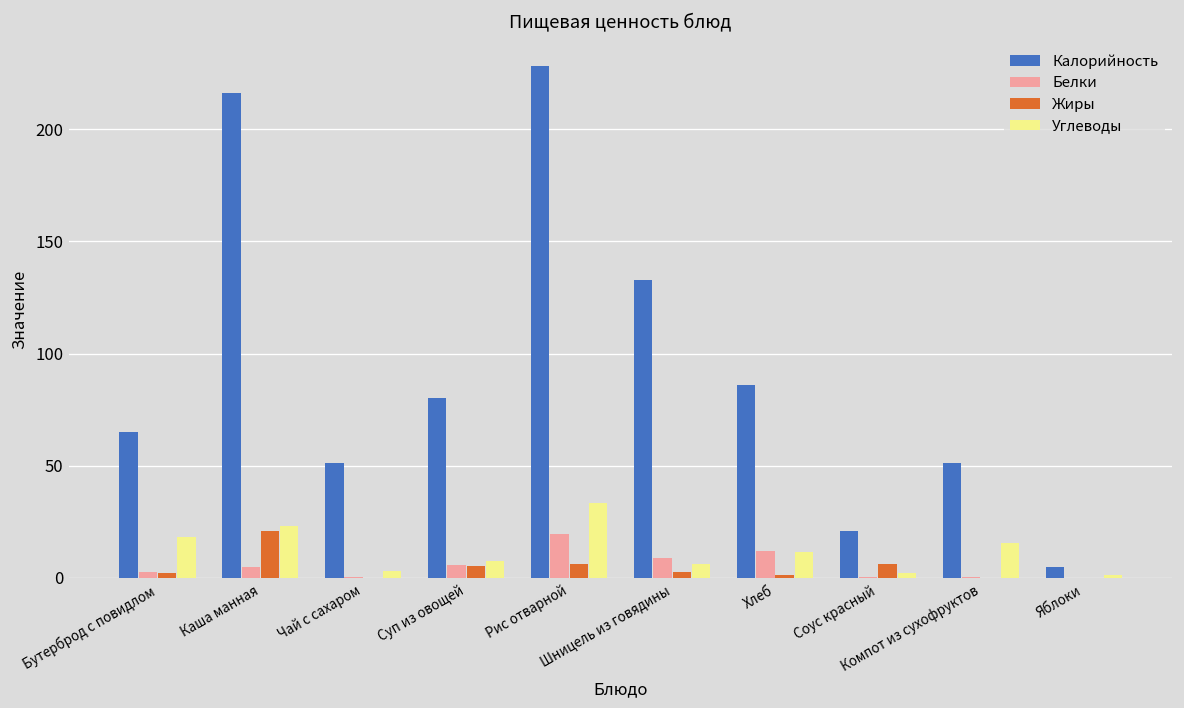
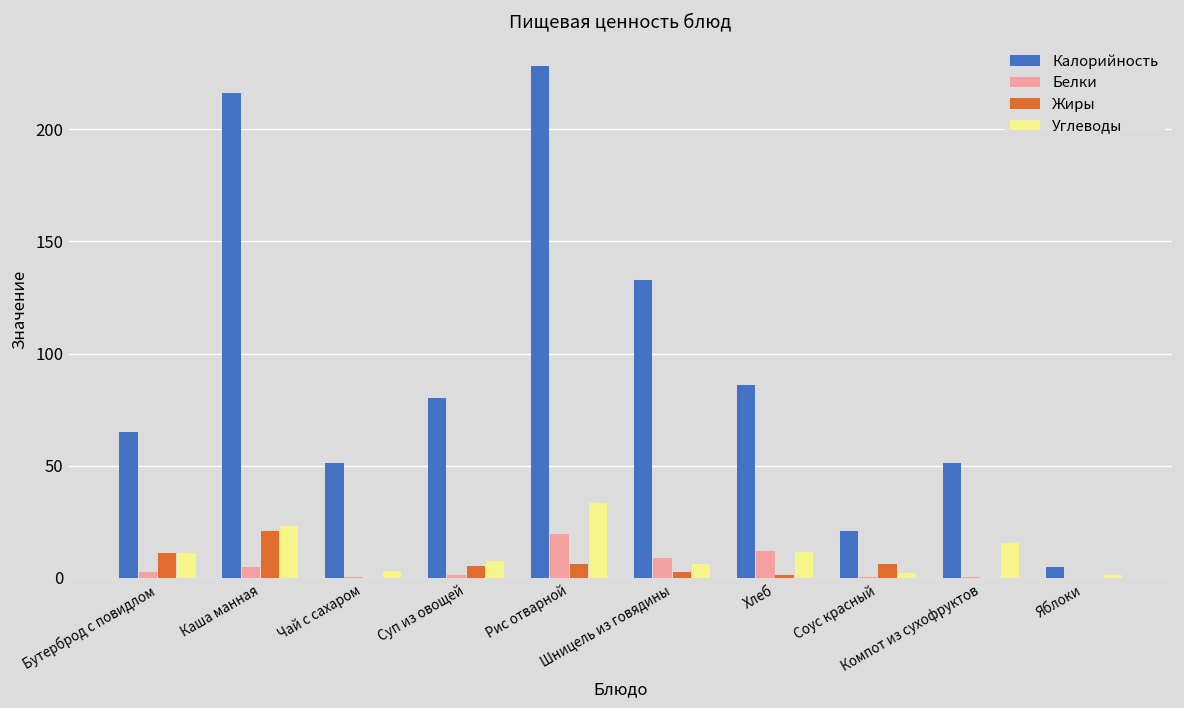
  {
    "Калорийность": {
      "Бутерброд с повидлом": 65,
      "Каша манная": 216,
      "Чай с сахаром": 51,
      "Суп из овощей": 80,
      "Рис отварной": 228,
      "Шницель из говядины": 133,
      "Хлеб": 86,
      "Соус красный": 21,
      "Компот из сухофруктов": 51,
      "Яблоки": 5
    },
    "Белки": {
      "Бутерброд с повидлом": 3,
      "Каша манная": 5,
-     "Суп из овощей": 6,
+     "Суп из овощей": 1,
      "Рис отварной": 20,
      "Шницель из говядины": 9,
      "Хлеб": 12
    },
    "Жиры": {
-     "Бутерброд с повидлом": 2,
+     "Бутерброд с повидлом": 11,
      "Каша манная": 21,
      "Чай с сахаром": 0,
      "Суп из овощей": 5,
      "Рис отварной": 6,
      "Шницель из говядины": 3,
      "Соус красный": 6,
      "Компот из сухофруктов": 0
    },
    "Углеводы": {
-     "Бутерброд с повидлом": 18,
+     "Бутерброд с повидлом": 11,
      "Каша манная": 23,
      "Чай с сахаром": 3,
      "Суп из овощей": 8,
      "Рис отварной": 33,
      "Шницель из говядины": 6,
      "Хлеб": 12,
      "Соус красный": 2,
      "Компот из сухофруктов": 16
    }
  }
